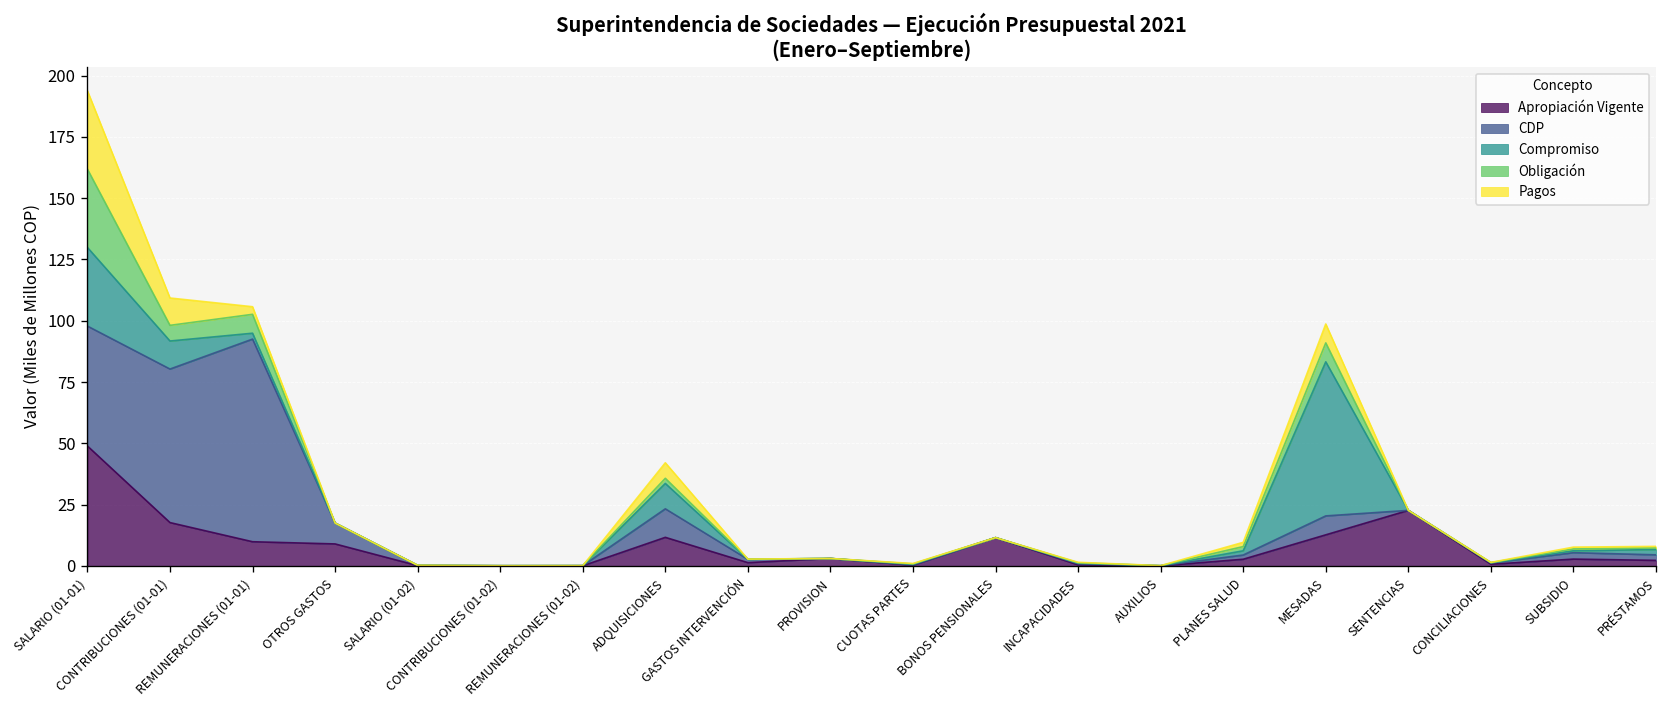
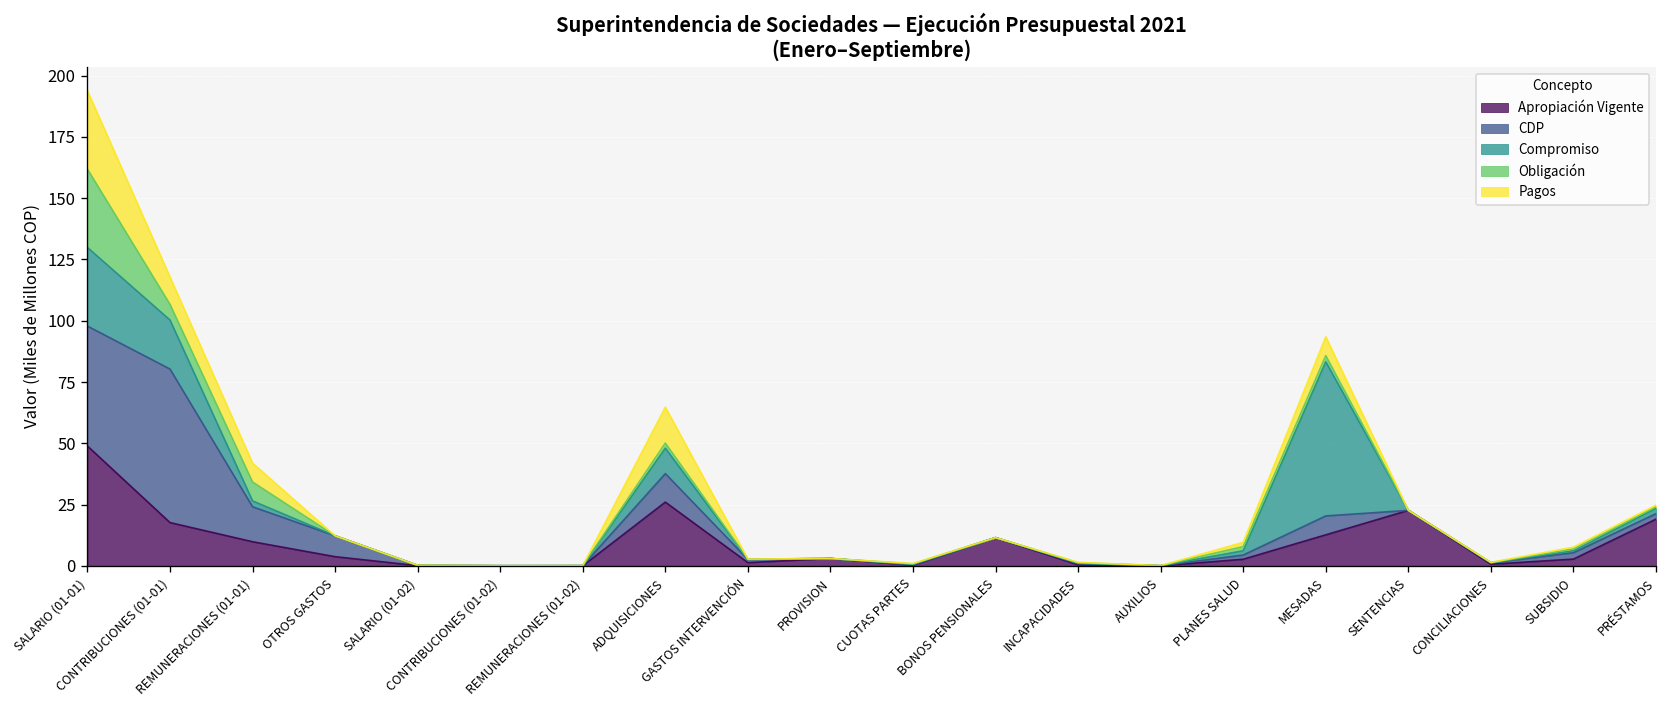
  {
    "Apropiación Vigente": {
      "SALARIO (01-01)": 49,
      "CONTRIBUCIONES (01-01)": 18,
      "REMUNERACIONES (01-01)": 10,
-     "OTROS GASTOS": 9,
-     "ADQUISICIONES": 12,
+     "OTROS GASTOS": 4,
+     "ADQUISICIONES": 26,
      "GASTOS INTERVENCIÓN": 1,
      "PLANES SALUD": 3,
      "MESADAS": 13,
      "SUBSIDIO": 3,
-     "PRÉSTAMOS": 2
+     "PRÉSTAMOS": 19
    },
    "CDP": {
      "SALARIO (01-01)": 49,
      "CONTRIBUCIONES (01-01)": 63,
-     "REMUNERACIONES (01-01)": 83,
+     "REMUNERACIONES (01-01)": 14,
      "ADQUISICIONES": 12,
      "PLANES SALUD": 2,
      "MESADAS": 8,
      "PRÉSTAMOS": 2
    },
    "Compromiso": {
      "SALARIO (01-01)": 32,
-     "CONTRIBUCIONES (01-01)": 11,
+     "CONTRIBUCIONES (01-01)": 20,
      "REMUNERACIONES (01-01)": 2,
      "ADQUISICIONES": 10,
      "PLANES SALUD": 2,
      "MESADAS": 63
    },
    "Obligación": {
      "SALARIO (01-01)": 32,
      "CONTRIBUCIONES (01-01)": 6,
      "REMUNERACIONES (01-01)": 8,
      "ADQUISICIONES": 2,
      "PLANES SALUD": 2,
-     "MESADAS": 8
+     "MESADAS": 3
    },
    "Pagos": {
      "SALARIO (01-01)": 32,
      "CONTRIBUCIONES (01-01)": 11,
-     "REMUNERACIONES (01-01)": 3,
-     "ADQUISICIONES": 6,
+     "REMUNERACIONES (01-01)": 8,
+     "ADQUISICIONES": 15,
      "PLANES SALUD": 2,
      "MESADAS": 8
    }
  }
